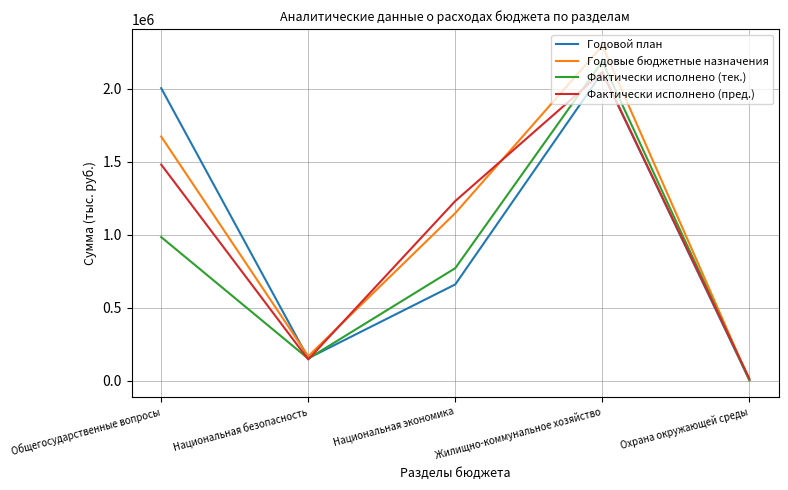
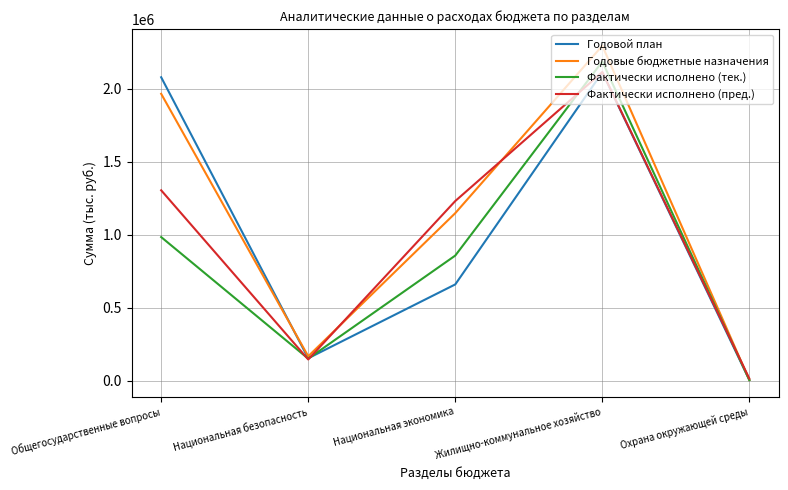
  {
    "Годовой план": {
-     "Общегосударственные вопросы": 2000000,
+     "Общегосударственные вопросы": 2080000,
      "Национальная экономика": 660000
    },
    "Годовые бюджетные назначения": {
-     "Общегосударственные вопросы": 1670000,
+     "Общегосударственные вопросы": 1960000,
      "Национальная экономика": 1150000
    },
    "Фактически исполнено (тек.)": {
      "Общегосударственные вопросы": 980000,
-     "Национальная экономика": 770000
+     "Национальная экономика": 860000
    },
    "Фактически исполнено (пред.)": {
-     "Общегосударственные вопросы": 1480000,
+     "Общегосударственные вопросы": 1300000,
      "Национальная экономика": 1230000
    }
  }
